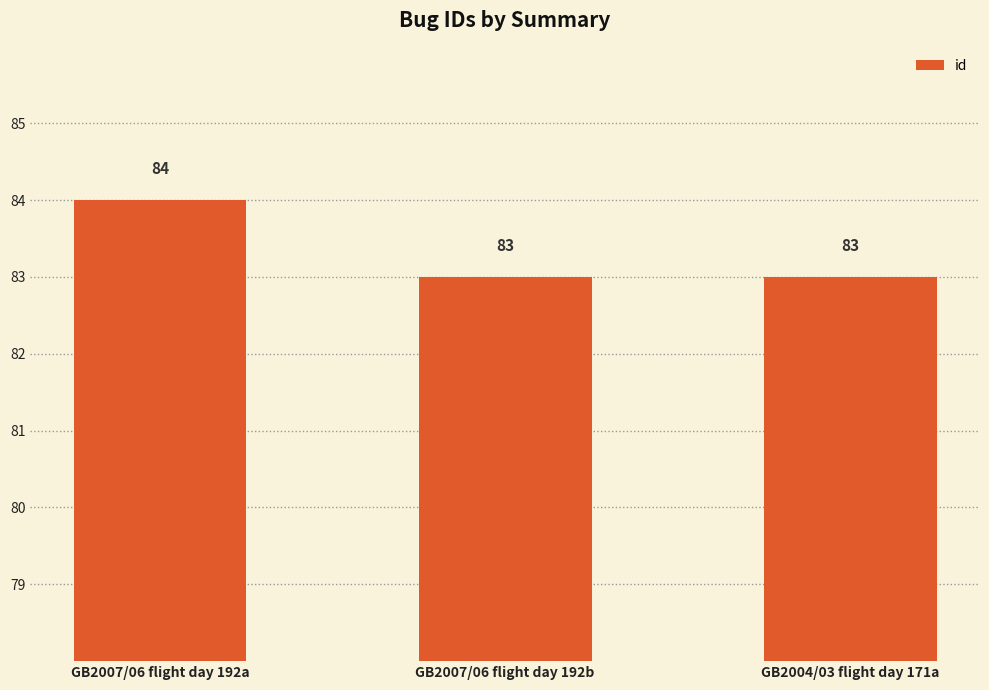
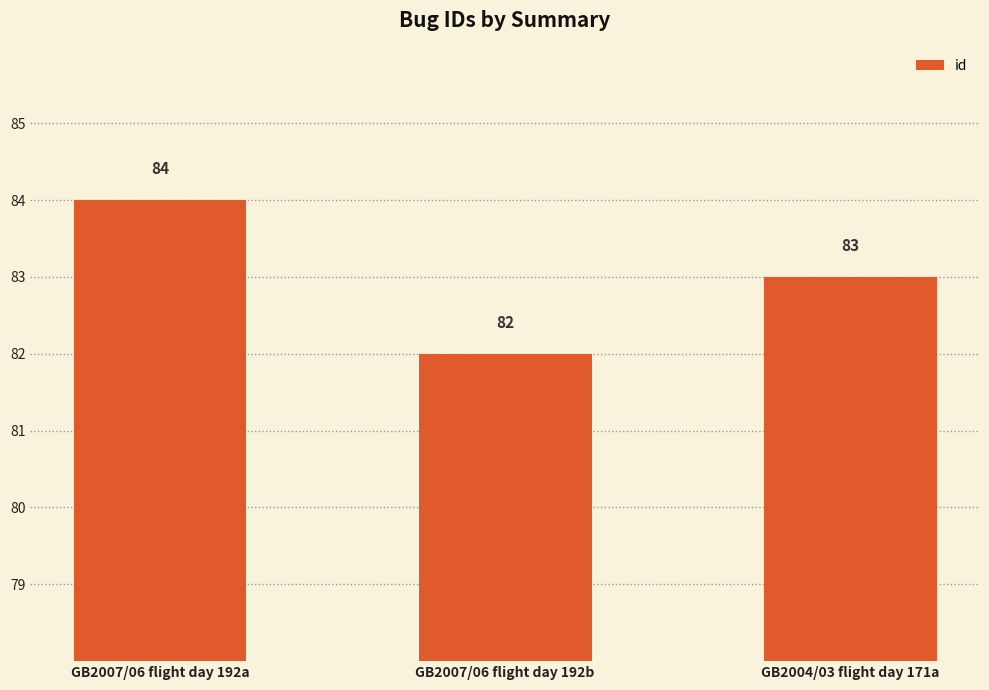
  {
    "GB2007/06 flight day 192a": 84,
-   "GB2007/06 flight day 192b": 83,
+   "GB2007/06 flight day 192b": 82,
    "GB2004/03 flight day 171a": 83
  }
